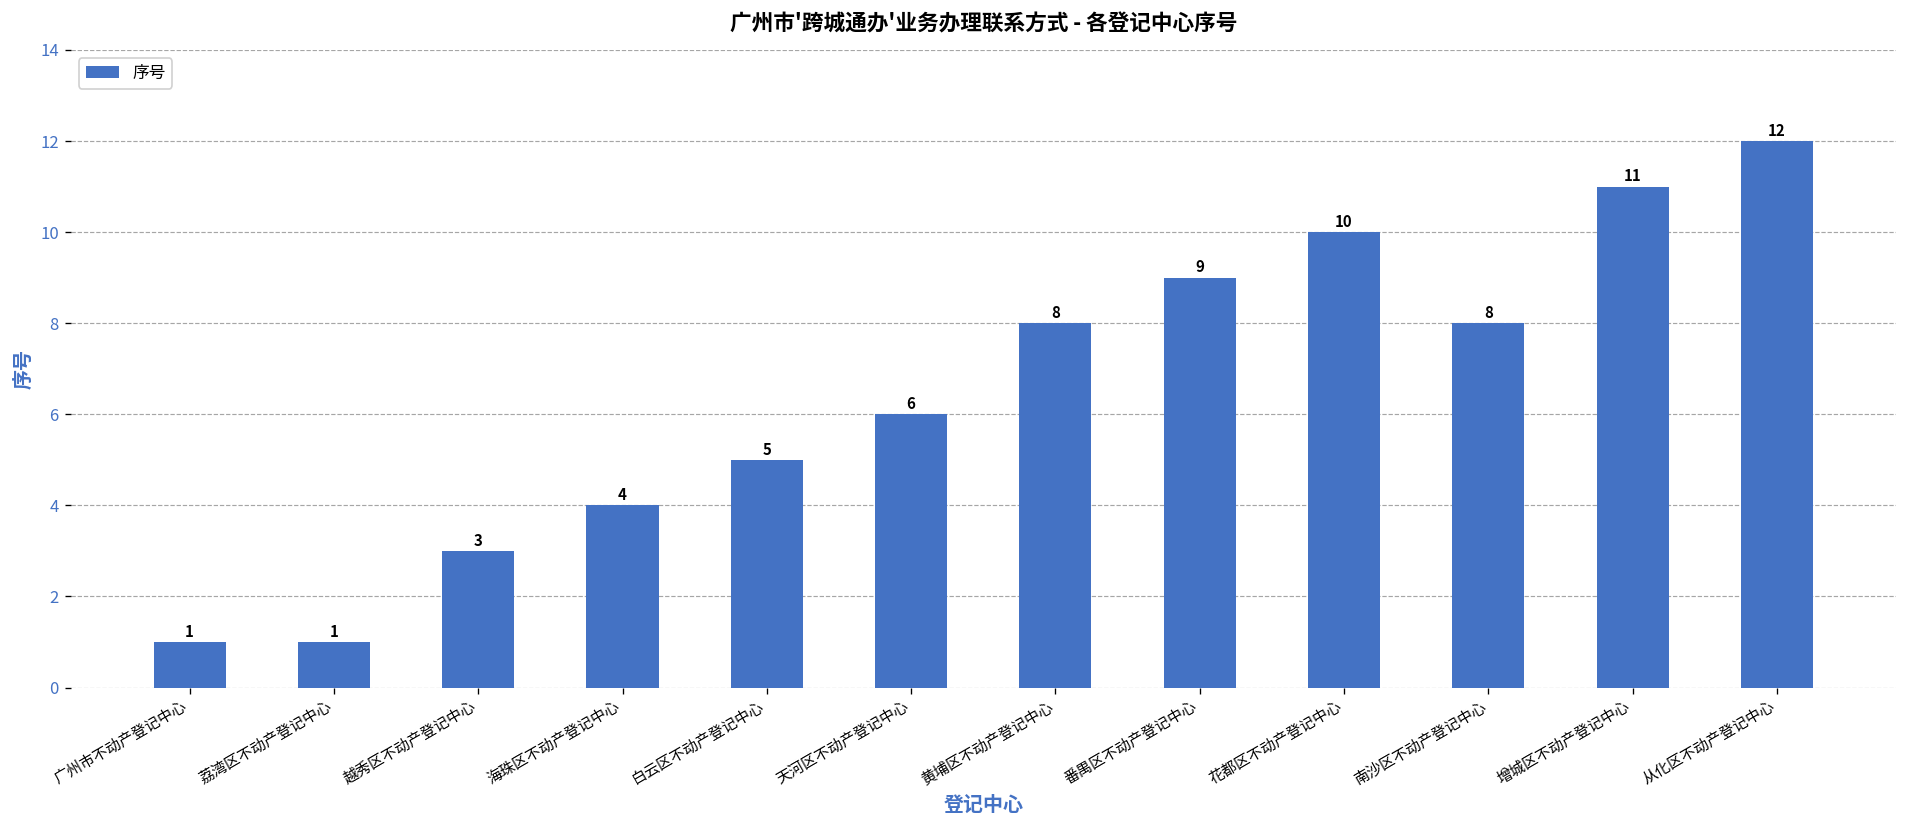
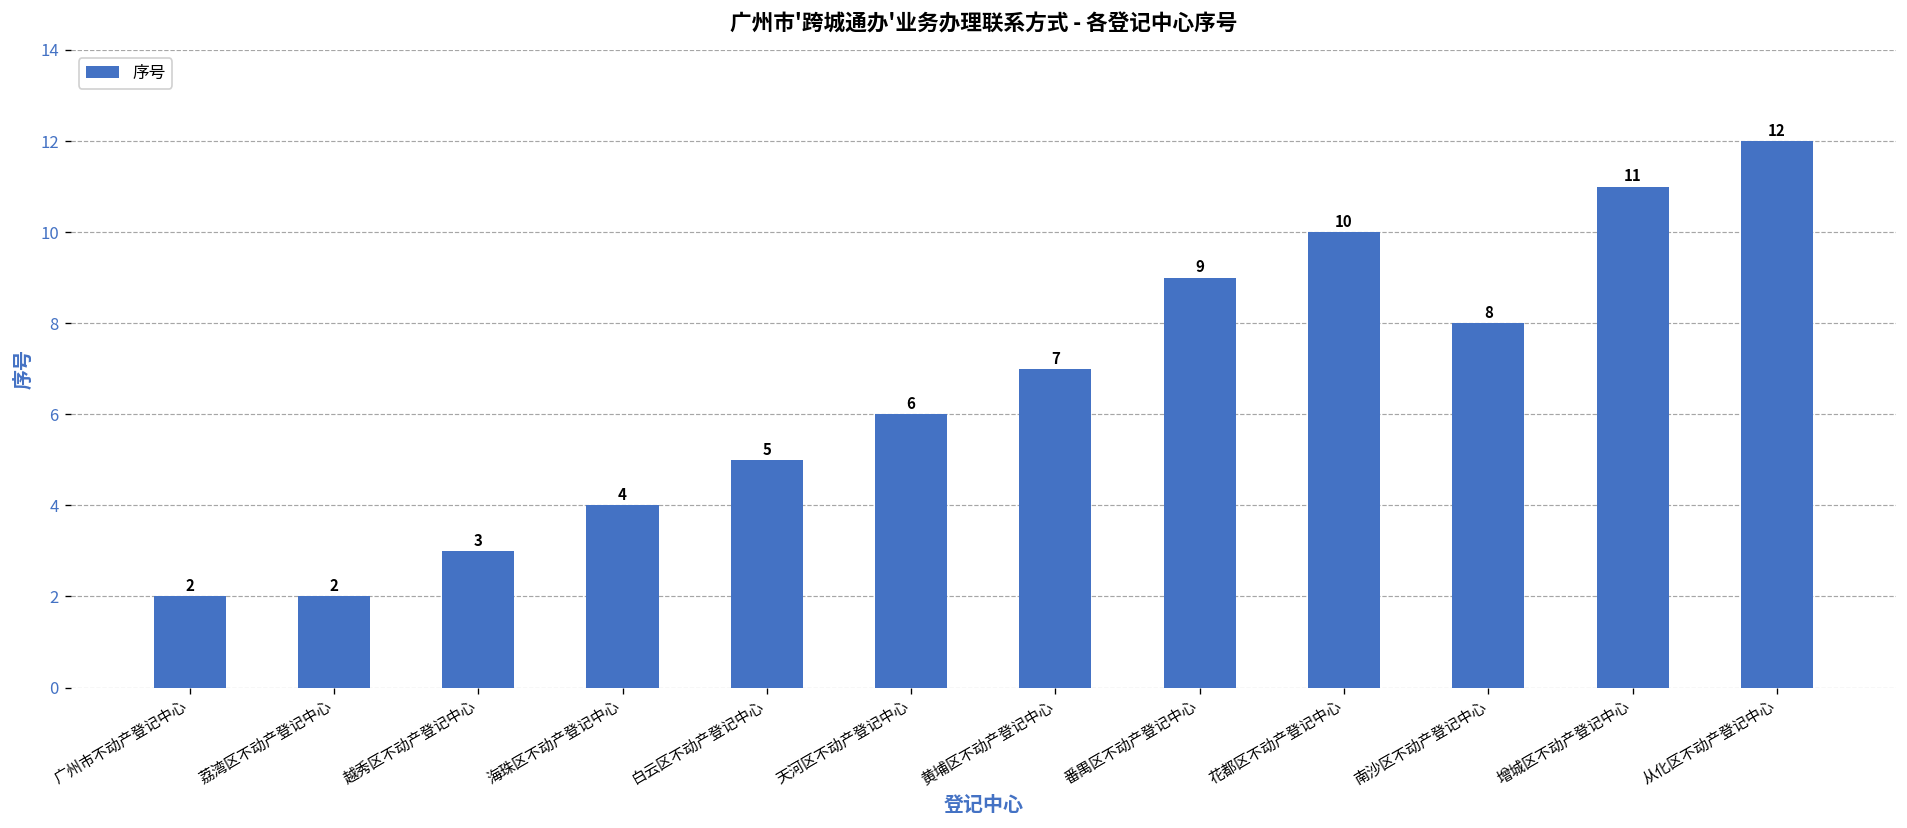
  {
-   "广州市不动产登记中心": 1,
-   "荔湾区不动产登记中心": 1,
+   "广州市不动产登记中心": 2,
+   "荔湾区不动产登记中心": 2,
    "越秀区不动产登记中心": 3,
    "海珠区不动产登记中心": 4,
    "白云区不动产登记中心": 5,
    "天河区不动产登记中心": 6,
-   "黄埔区不动产登记中心": 8,
+   "黄埔区不动产登记中心": 7,
    "番禺区不动产登记中心": 9,
    "花都区不动产登记中心": 10,
    "南沙区不动产登记中心": 8,
    "增城区不动产登记中心": 11,
    "从化区不动产登记中心": 12
  }
